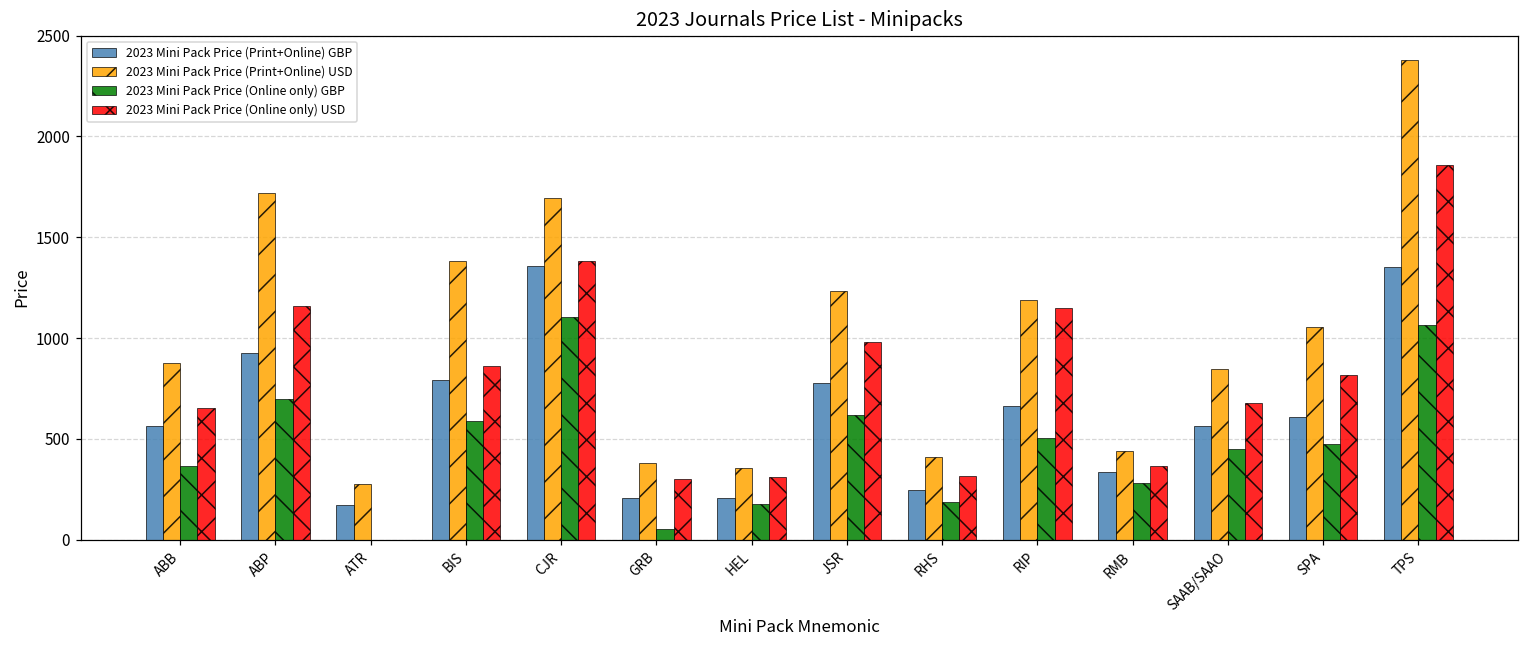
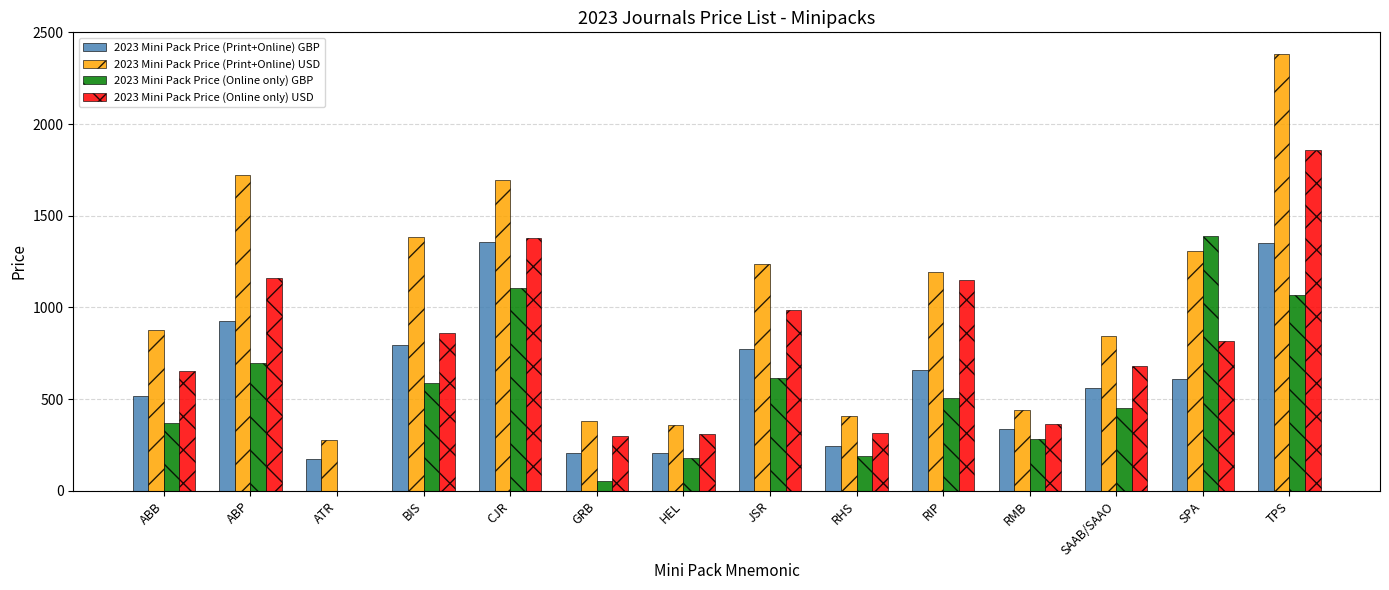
  {
    "2023 Mini Pack Price (Print+Online) GBP": {
-     "ABB": 570,
+     "ABB": 520,
      "ABP": 930,
      "ATR": 170,
      "BIS": 790,
      "CJR": 1360,
      "GRB": 210,
      "HEL": 210,
      "JSR": 780,
      "RHS": 250,
      "RIP": 660,
      "RMB": 340,
      "SAAB/SAAO": 560,
      "SPA": 610,
      "TPS": 1350
    },
    "2023 Mini Pack Price (Print+Online) USD": {
      "ABB": 880,
      "ABP": 1720,
      "ATR": 280,
      "BIS": 1380,
      "CJR": 1700,
      "GRB": 380,
      "HEL": 360,
      "JSR": 1230,
      "RHS": 410,
      "RIP": 1190,
      "RMB": 440,
      "SAAB/SAAO": 850,
-     "SPA": 1060,
+     "SPA": 1310,
      "TPS": 2380
    },
    "2023 Mini Pack Price (Online only) GBP": {
      "ABB": 370,
      "ABP": 700,
      "ATR": 0,
      "BIS": 590,
      "CJR": 1110,
      "GRB": 50,
      "HEL": 180,
      "JSR": 620,
      "RHS": 190,
      "RIP": 510,
      "RMB": 280,
      "SAAB/SAAO": 450,
-     "SPA": 480,
+     "SPA": 1390,
      "TPS": 1070
    },
    "2023 Mini Pack Price (Online only) USD": {
      "ABB": 660,
      "ABP": 1160,
      "ATR": 0,
      "BIS": 860,
      "CJR": 1380,
      "GRB": 300,
      "HEL": 310,
      "JSR": 980,
      "RHS": 310,
      "RIP": 1150,
      "RMB": 370,
      "SAAB/SAAO": 680,
      "SPA": 820,
      "TPS": 1860
    }
  }
